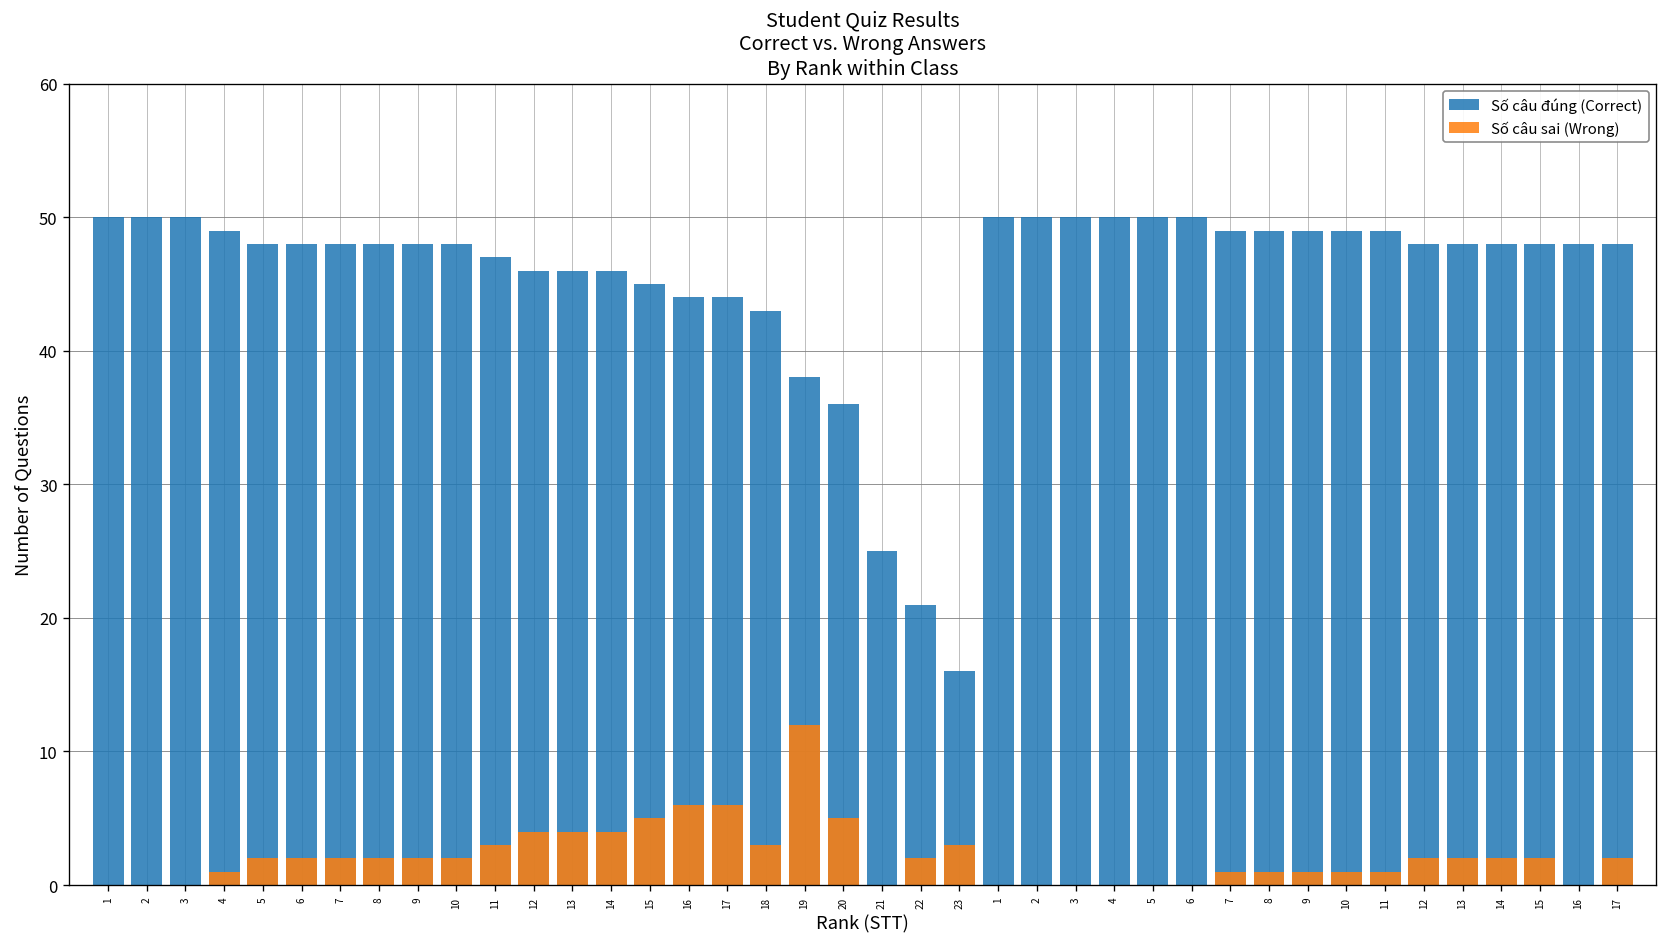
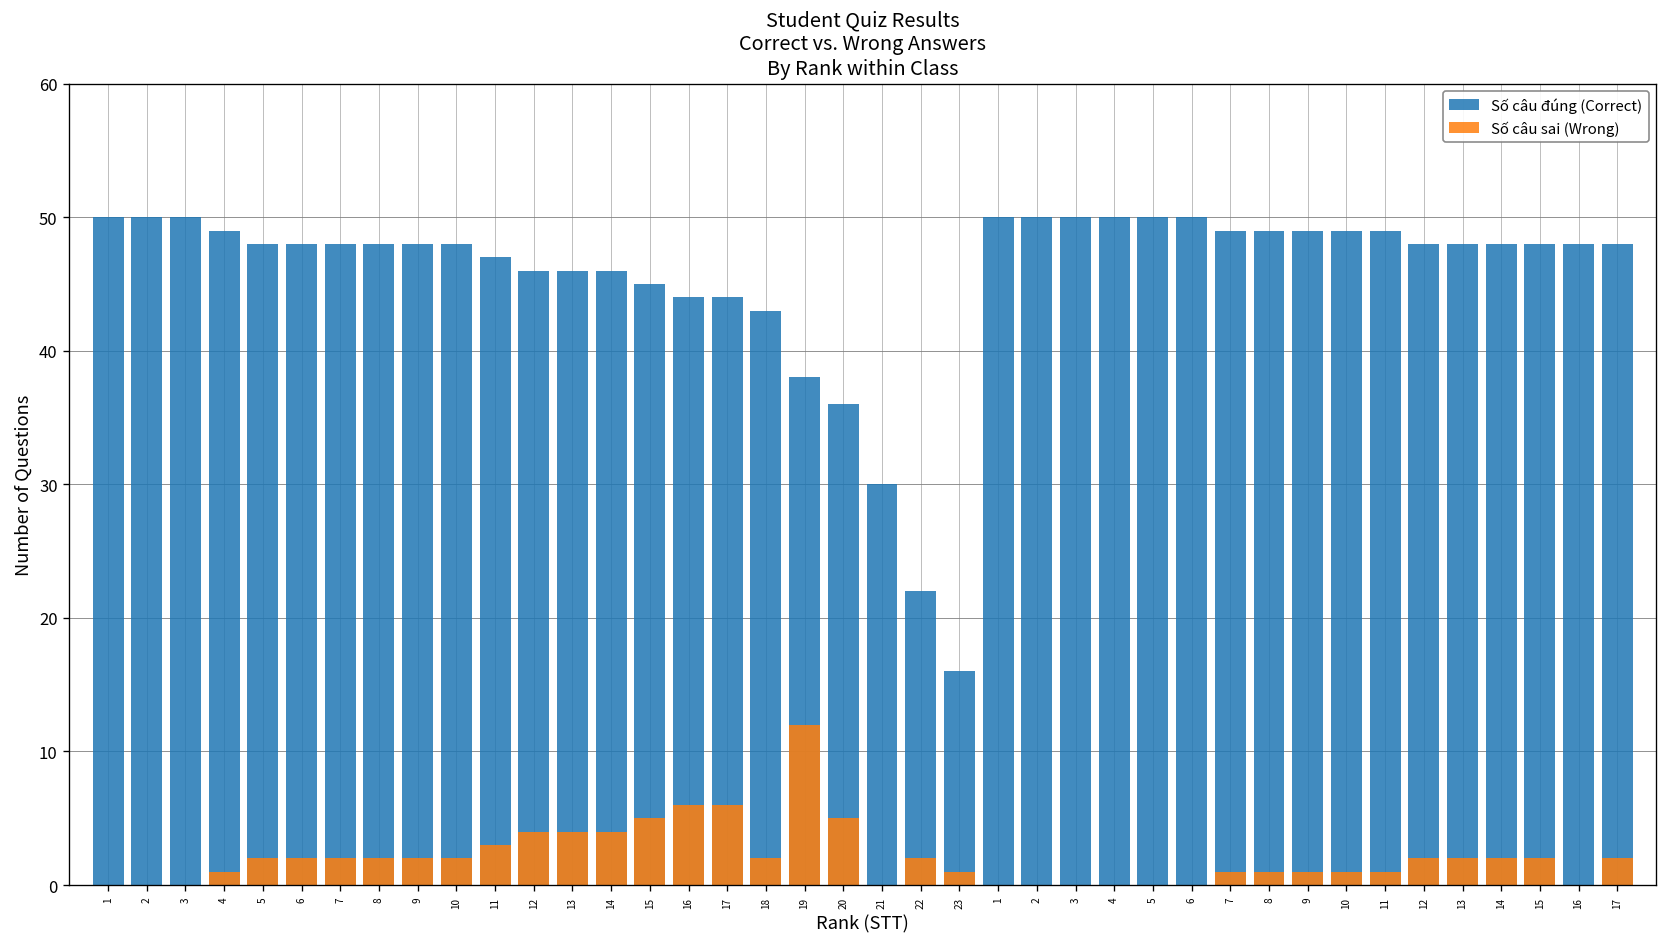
  {
    "Số câu đúng (Correct)": {
      "18": 43,
      "19": 38,
      "20": 36,
-     "21": 25,
-     "22": 21,
+     "21": 30,
+     "22": 22,
      "23": 16
    },
    "Số câu sai (Wrong)": {
-     "18": 3,
+     "18": 2,
      "21": 0,
-     "23": 3
+     "23": 1
    }
  }
